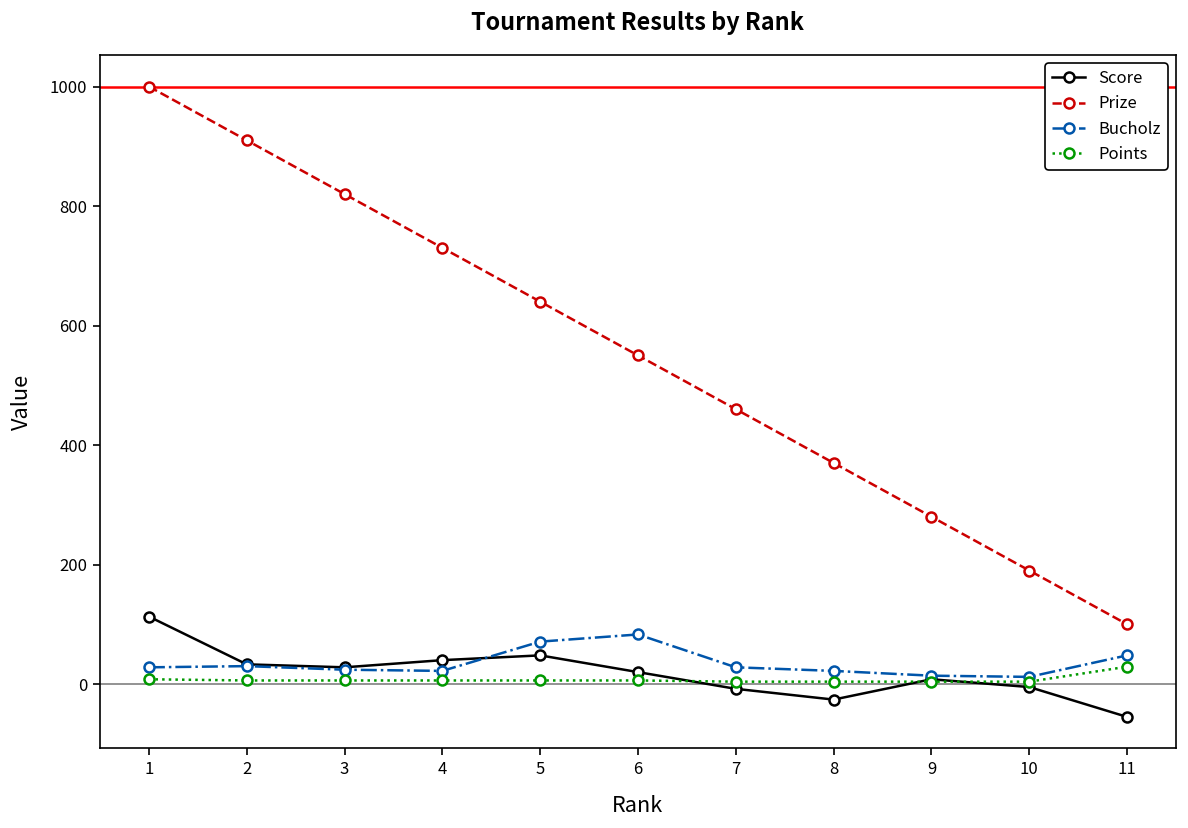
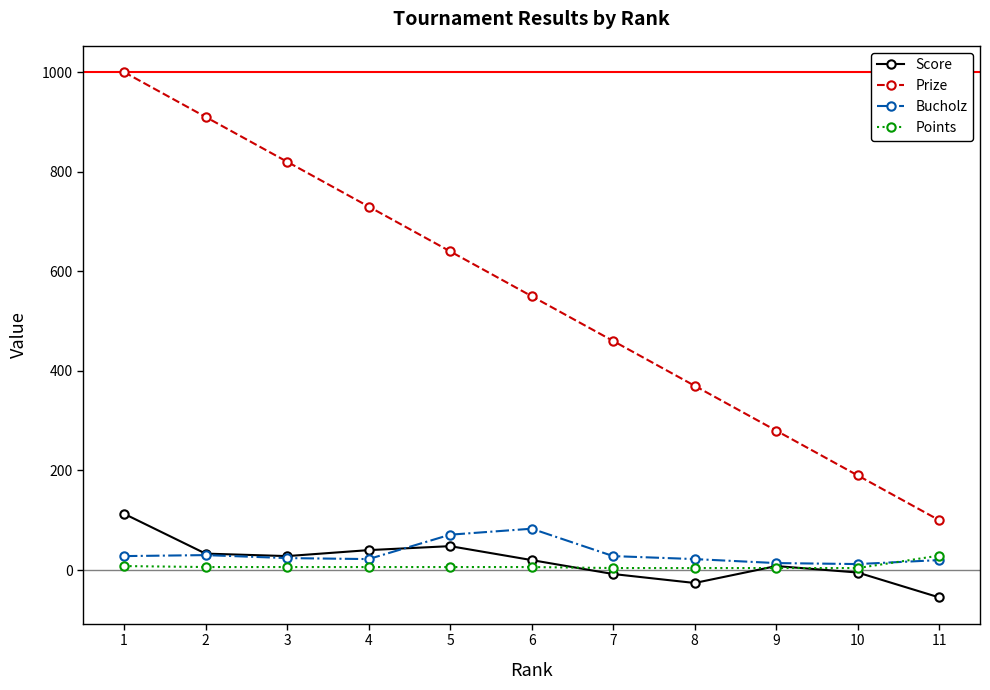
  {
    "Score": {
      "1": 110,
      "4": 40,
      "5": 50,
      "6": 20,
      "7": -10,
      "8": -30,
      "10": -10,
      "11": -60
    },
    "Prize": {
      "1": 1000,
      "2": 910,
      "3": 820,
      "4": 730,
      "5": 640,
      "6": 550,
      "7": 460,
      "8": 370,
      "9": 280,
      "10": 190,
      "11": 100
    },
    "Bucholz": {
      "1": 30,
      "4": 20,
      "5": 70,
      "6": 80,
      "7": 30,
      "8": 20,
      "9": 10,
      "10": 10,
-     "11": 50
+     "11": 20
    },
    "Points": {
      "1": 10,
      "2": 10,
      "3": 10,
      "4": 10,
      "5": 10,
      "6": 10,
      "7": 0,
      "8": 0,
      "10": 0,
      "11": 30
    }
  }
